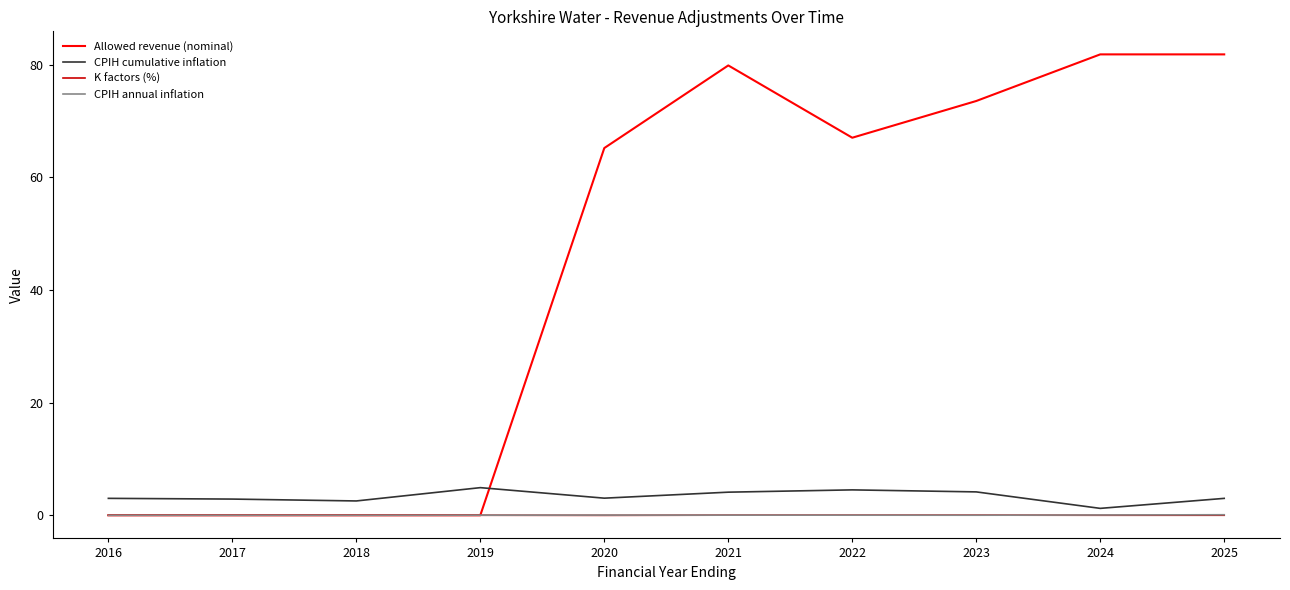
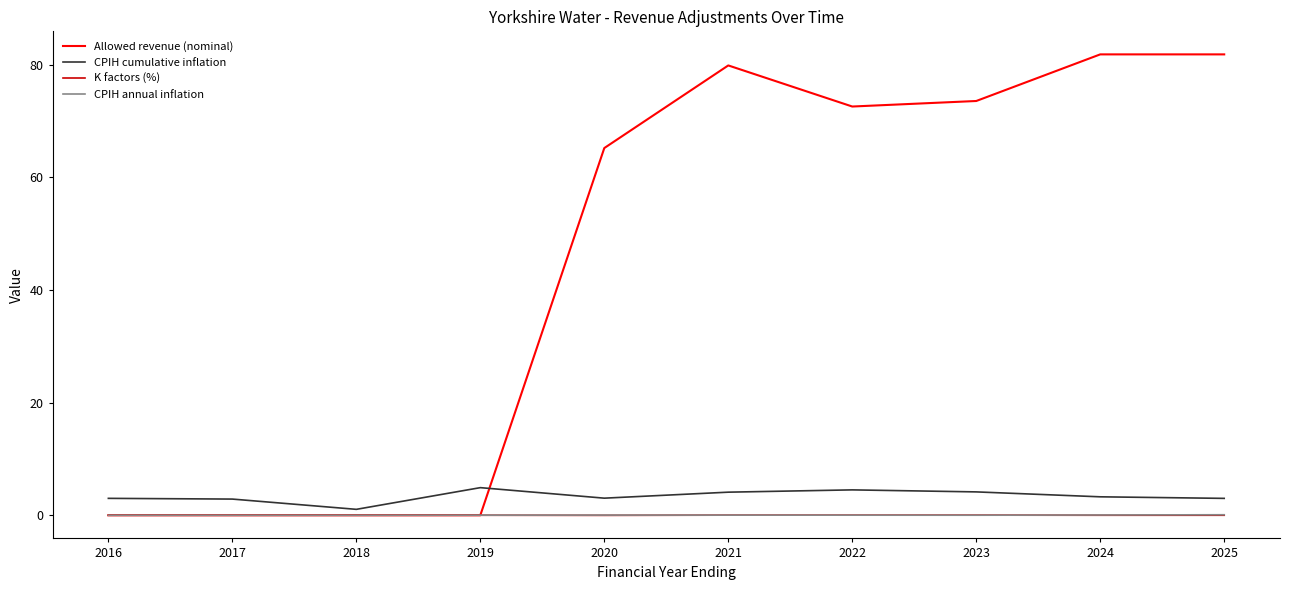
  {
    "Allowed revenue (nominal)": {
      "2020": 65,
      "2021": 80,
-     "2022": 67,
+     "2022": 73,
      "2023": 74,
      "2024": 82,
      "2025": 82
    },
    "CPIH cumulative inflation": {
      "2016": 3,
      "2017": 3,
-     "2018": 3,
+     "2018": 1,
      "2019": 5,
      "2020": 3,
      "2021": 4,
      "2022": 5,
      "2023": 4,
-     "2024": 1,
+     "2024": 3,
      "2025": 3
    },
    "CPIH annual inflation": {
      "2020": 0,
      "2021": 0,
      "2022": 0,
      "2023": 0,
      "2024": 0,
      "2025": 0
    }
  }
